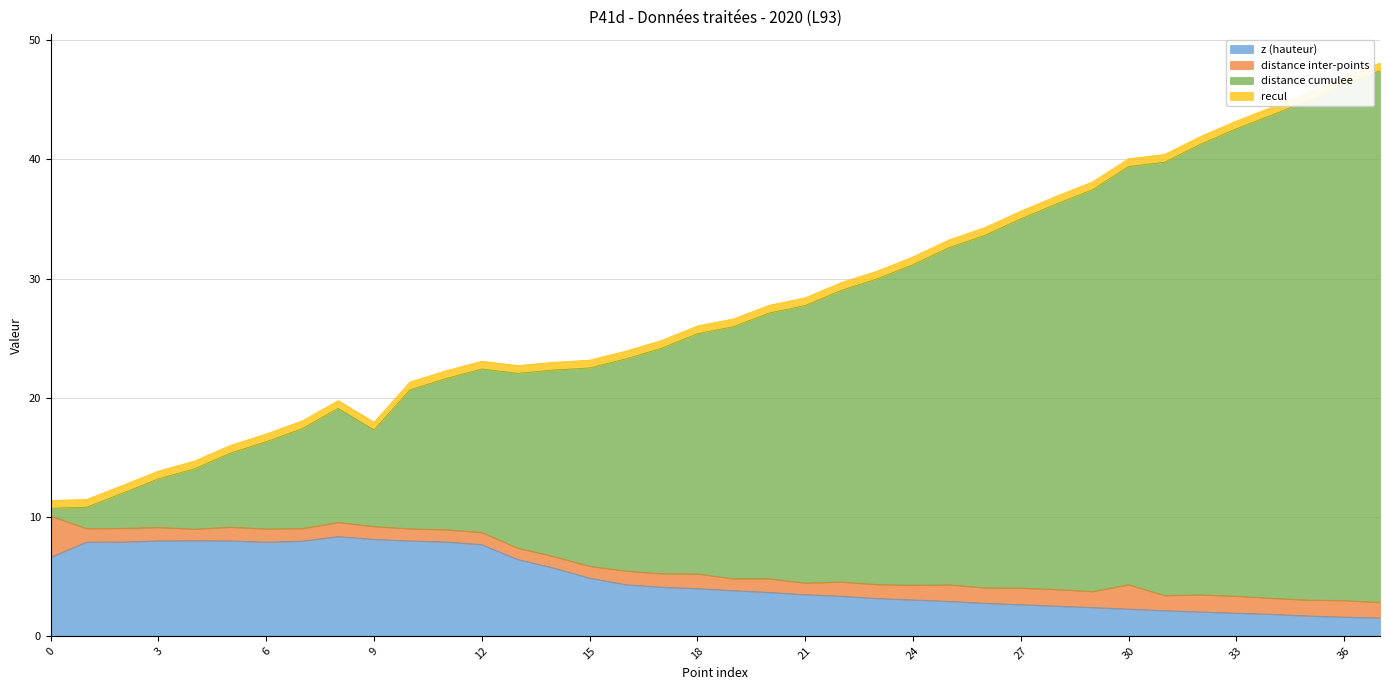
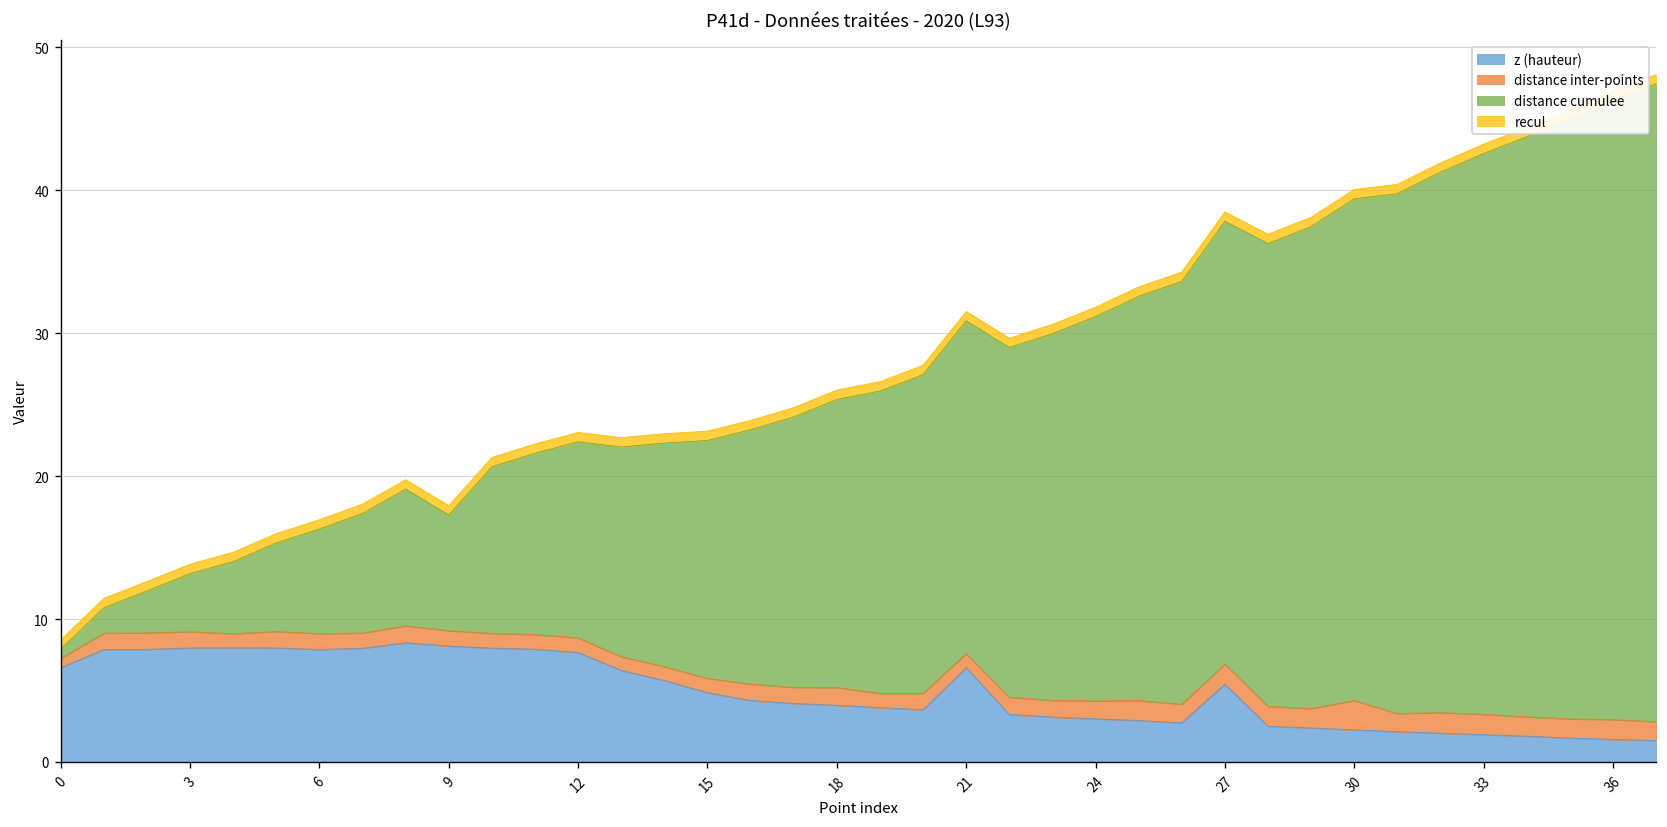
  {
    "z (hauteur)": {
      "0": 6.6,
      "3": 8.0,
      "6": 7.9,
      "9": 8.1,
      "12": 7.7,
      "15": 4.9,
      "18": 4.0,
-     "21": 3.5,
+     "21": 6.6,
      "24": 3.0,
-     "27": 2.6,
+     "27": 5.5,
      "30": 2.3,
      "33": 1.9,
      "36": 1.6
    },
    "distance inter-points": {
-     "0": 3.5,
+     "0": 0.7,
      "3": 1.1,
      "6": 1.1,
      "9": 1.1,
      "12": 1.0,
      "15": 1.0,
      "18": 1.2,
      "21": 1.0,
      "24": 1.2,
      "27": 1.4,
      "30": 2.1,
      "33": 1.4,
      "36": 1.4
    },
    "distance cumulee": {
      "0": 0.7,
      "3": 4.1,
      "6": 7.3,
      "9": 8.1,
      "12": 13.7,
      "15": 16.6,
      "18": 20.2,
      "21": 23.3,
      "24": 26.9,
      "27": 31.0,
      "30": 35.1,
      "33": 39.2
    },
    "recul": {
      "0": 0.7,
      "3": 0.7,
      "6": 0.7,
      "9": 0.7,
      "12": 0.7,
      "15": 0.7,
      "18": 0.7,
      "21": 0.7,
      "24": 0.7,
      "27": 0.7,
      "30": 0.7,
      "33": 0.7
    }
  }
